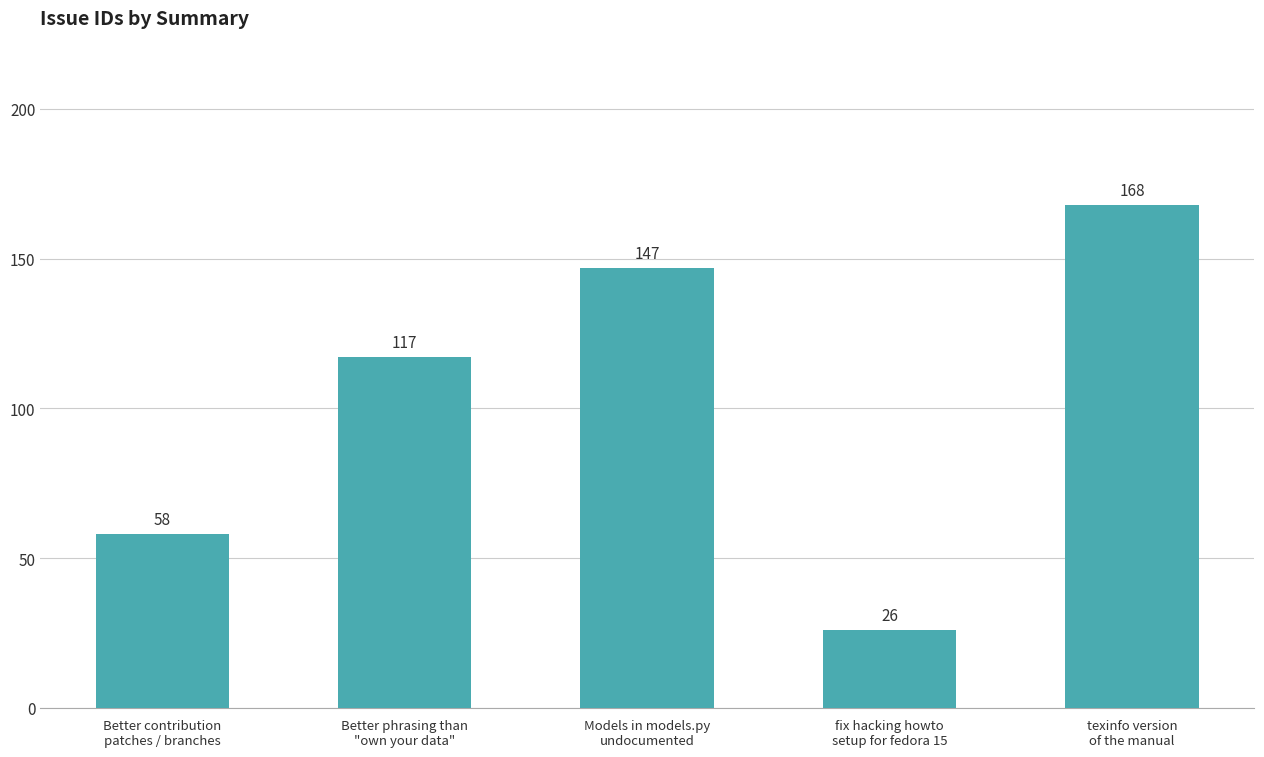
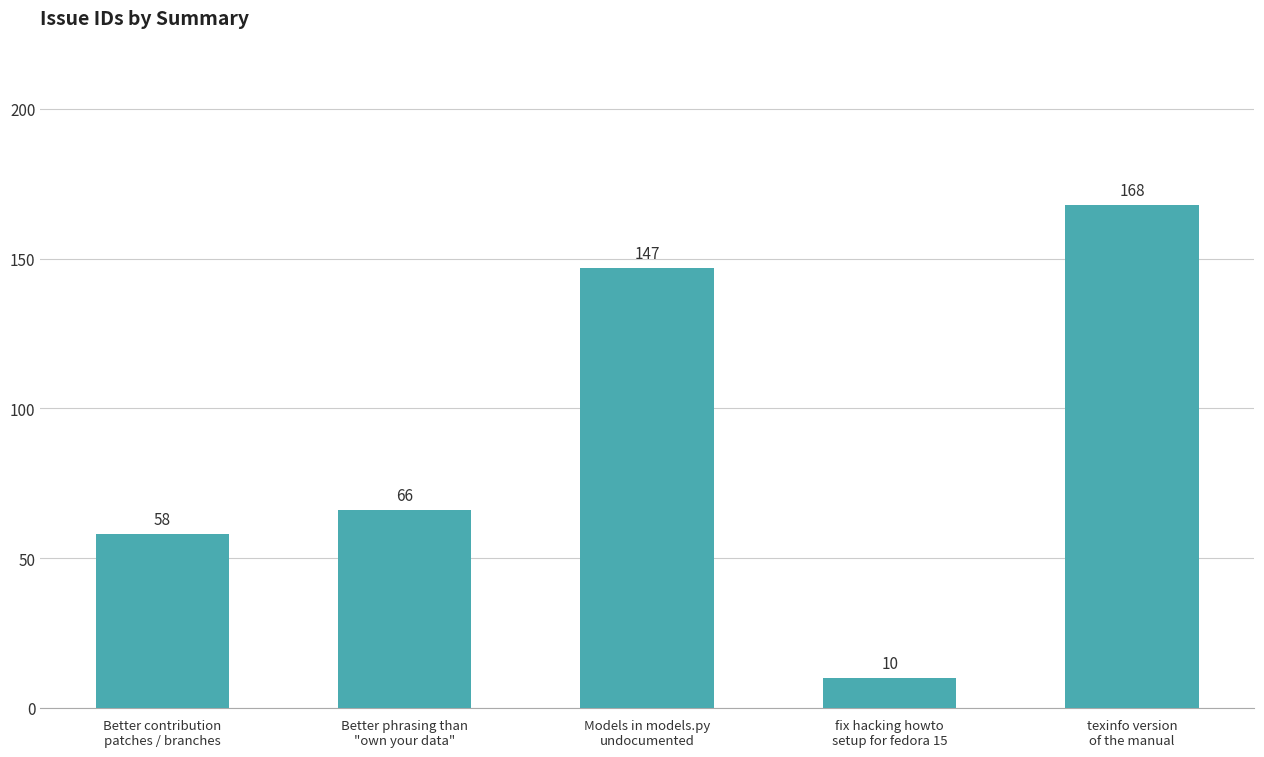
  {
    "Better contribution patches / branches": 58,
-   "Better phrasing than \"own your data\"": 117,
+   "Better phrasing than \"own your data\"": 66,
    "Models in models.py undocumented": 147,
-   "fix hacking howto setup for fedora 15": 26,
+   "fix hacking howto setup for fedora 15": 10,
    "texinfo version of the manual": 168
  }
